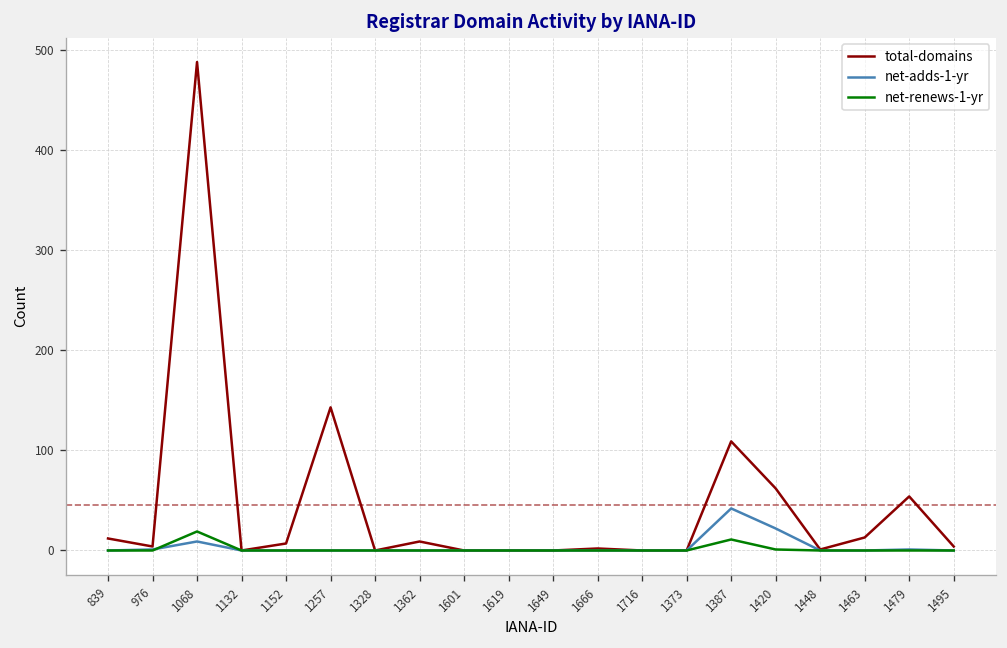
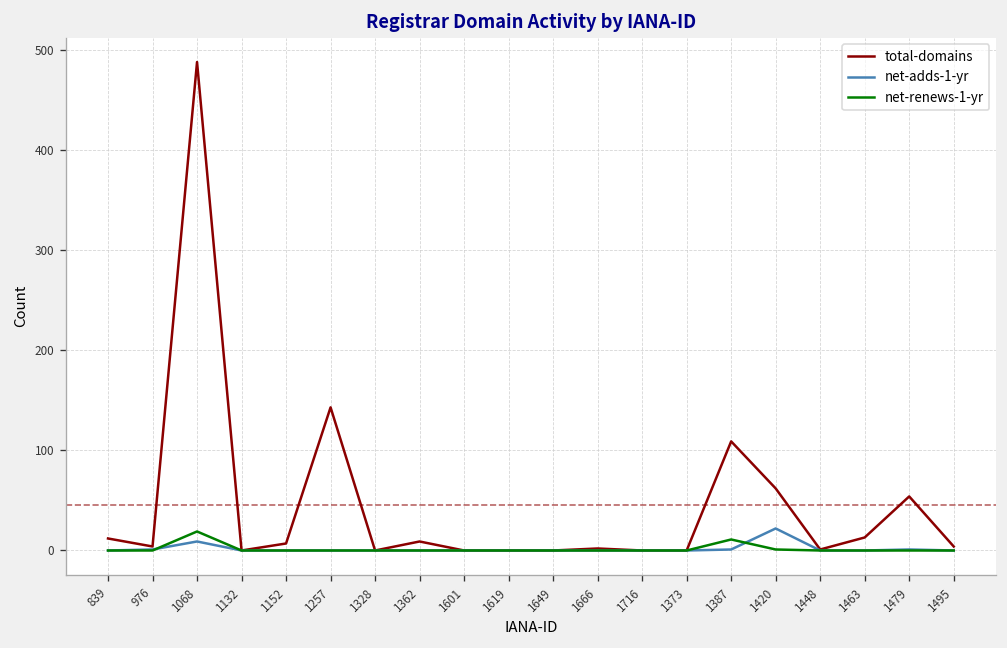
  {
    "total-domains": {
      "839": 10,
      "1068": 490,
      "1152": 10,
      "1257": 140,
      "1362": 10,
      "1387": 110,
      "1420": 60,
      "1463": 10,
      "1479": 50,
      "1495": 0
    },
    "net-adds-1-yr": {
      "1068": 10,
-     "1387": 40,
+     "1387": 0,
      "1420": 20
    },
    "net-renews-1-yr": {
      "1068": 20,
      "1387": 10,
      "1420": 0
    }
  }
